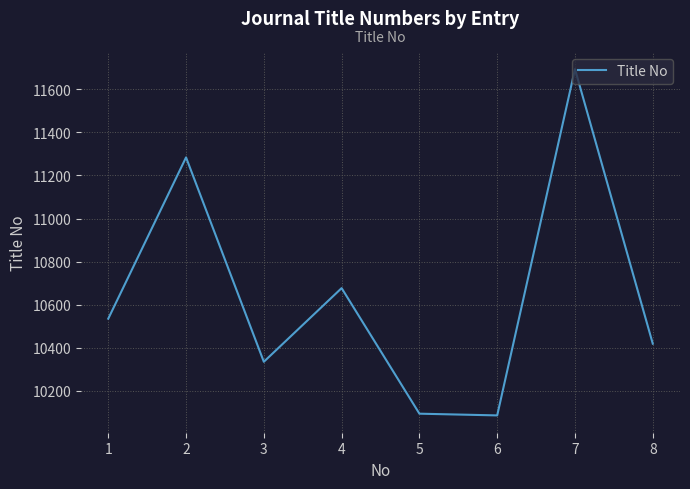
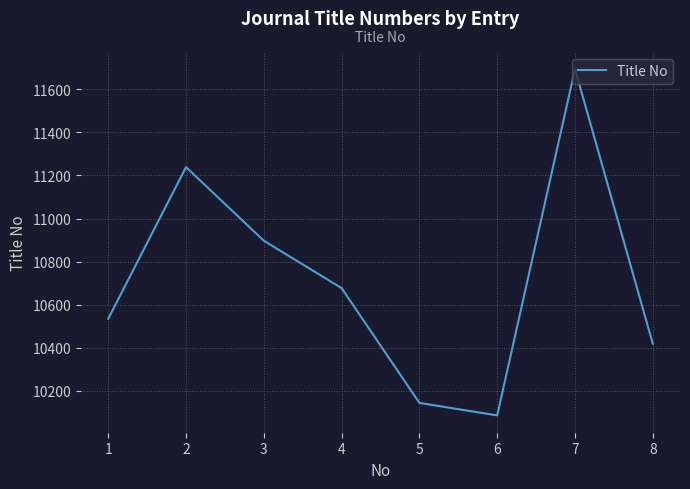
  {
    "1": 10540,
-   "2": 11280,
-   "3": 10340,
+   "2": 11240,
+   "3": 10900,
    "4": 10680,
-   "5": 10090,
+   "5": 10140,
    "6": 10090,
    "8": 10420
  }
